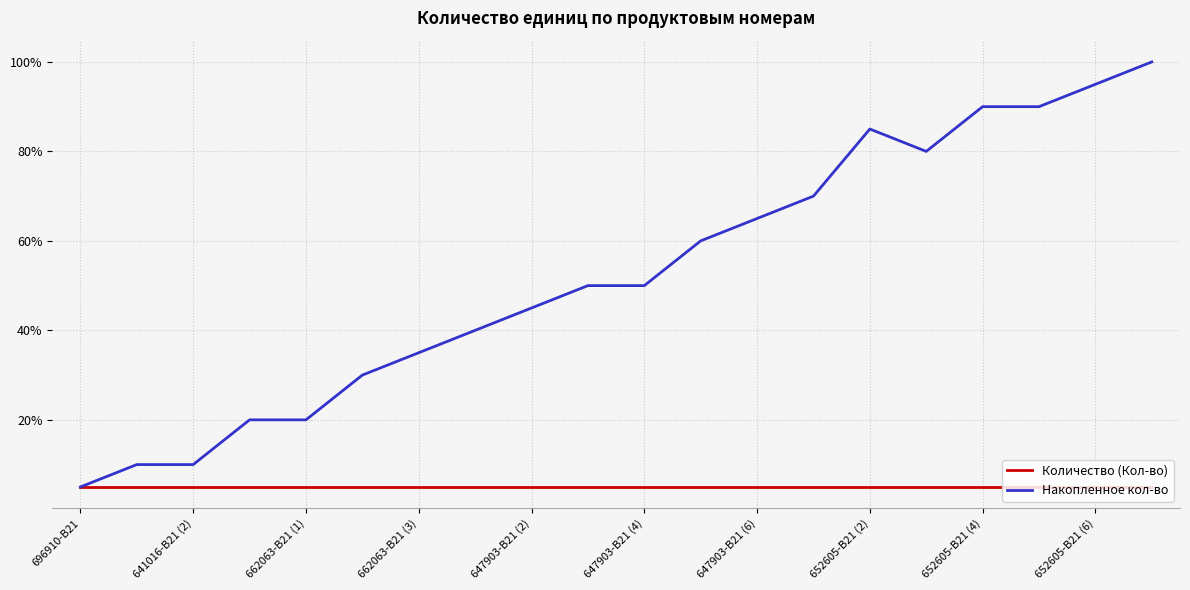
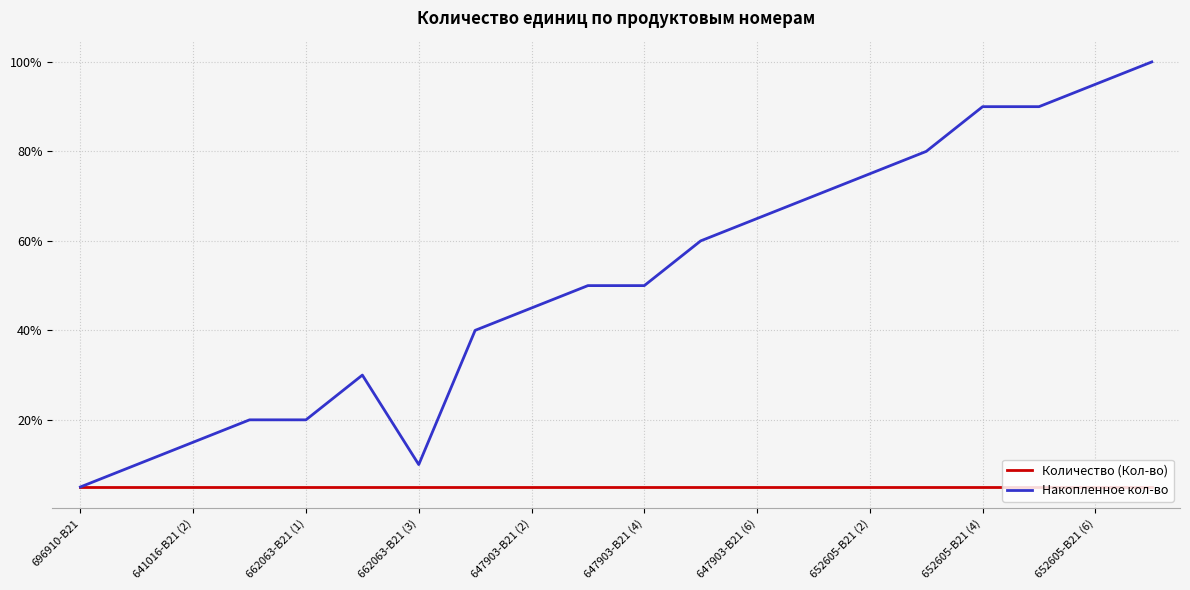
  {
    "Количество (Кол-во)": {
      "641016-B21 (2)": "5%",
      "662063-B21 (1)": "5%",
      "662063-B21 (3)": "5%",
      "647903-B21 (2)": "5%",
      "647903-B21 (4)": "5%",
      "647903-B21 (6)": "5%",
      "652605-B21 (2)": "5%",
      "652605-B21 (4)": "5%"
    },
    "Накопленное кол-во": {
-     "641016-B21 (2)": "10%",
+     "641016-B21 (2)": "15%",
      "662063-B21 (1)": "20%",
-     "662063-B21 (3)": "35%",
+     "662063-B21 (3)": "10%",
      "647903-B21 (2)": "45%",
      "647903-B21 (4)": "50%",
      "647903-B21 (6)": "65%",
-     "652605-B21 (2)": "85%",
+     "652605-B21 (2)": "75%",
      "652605-B21 (4)": "90%",
      "652605-B21 (6)": "95%"
    }
  }
